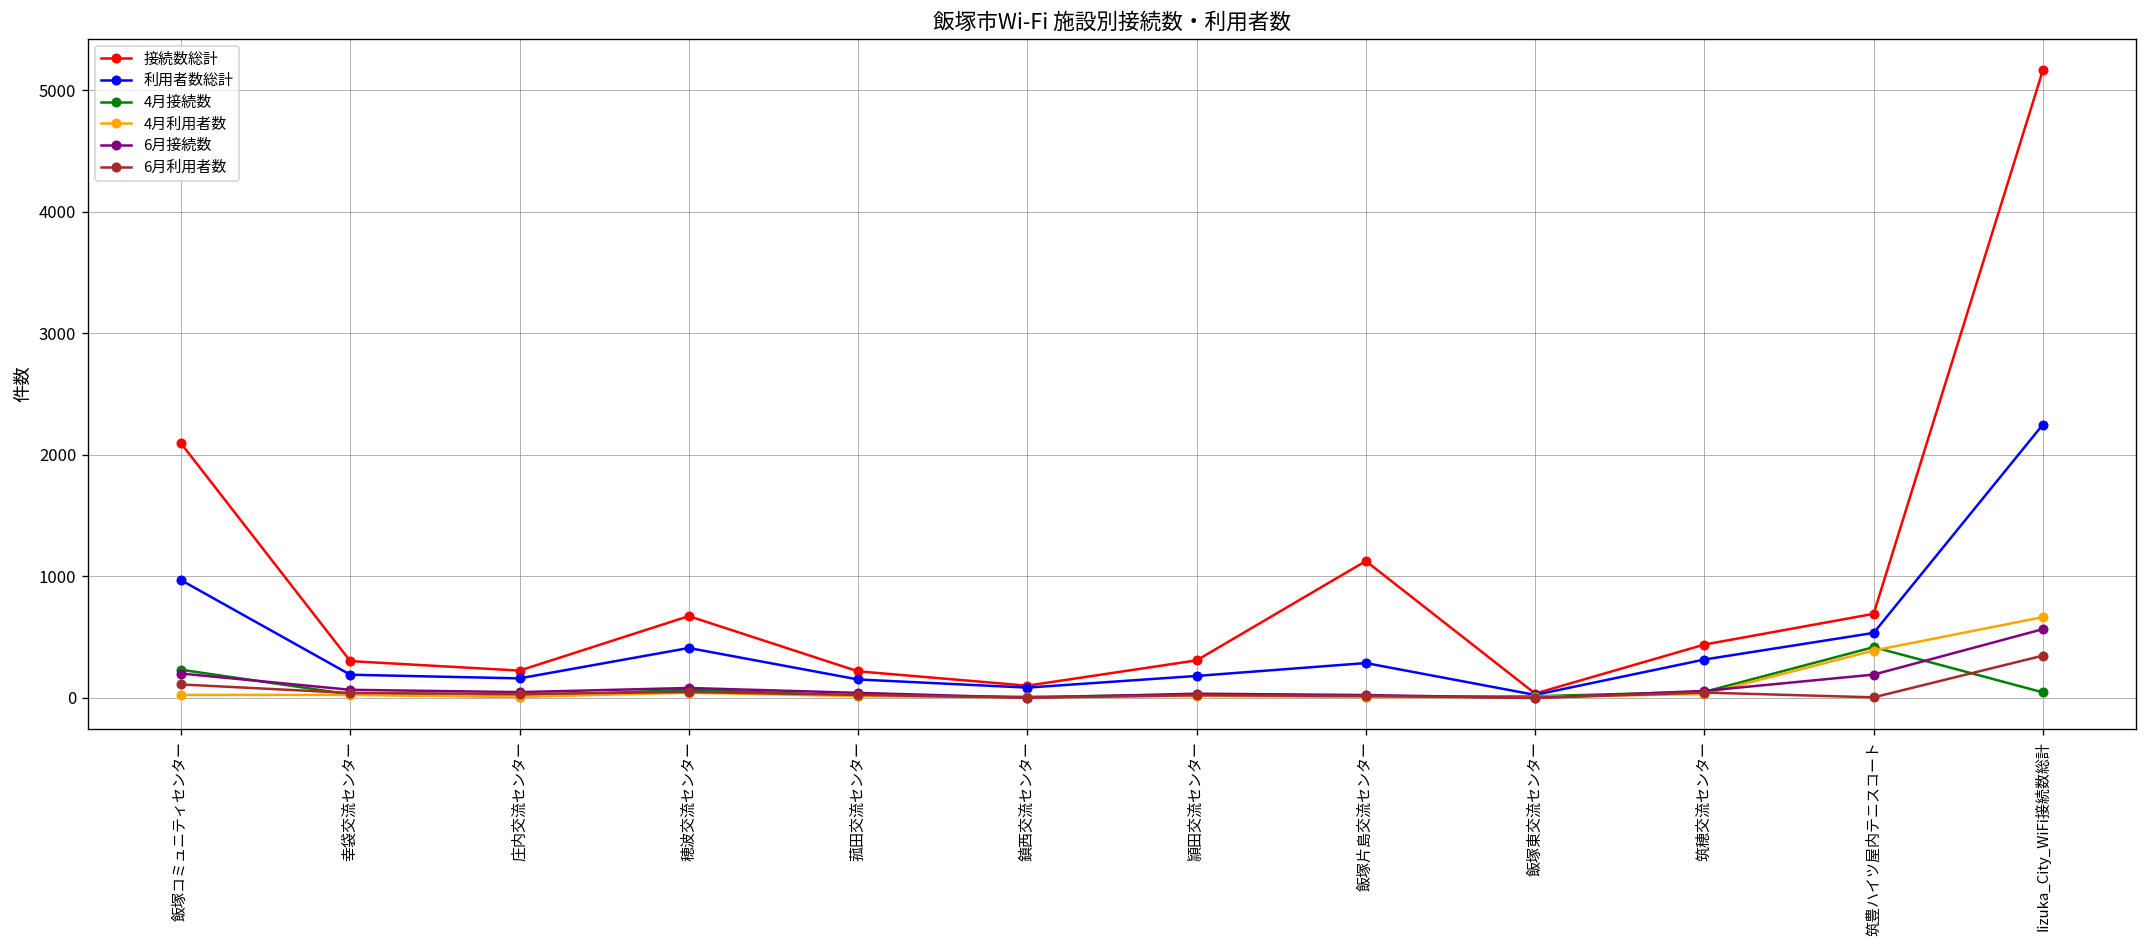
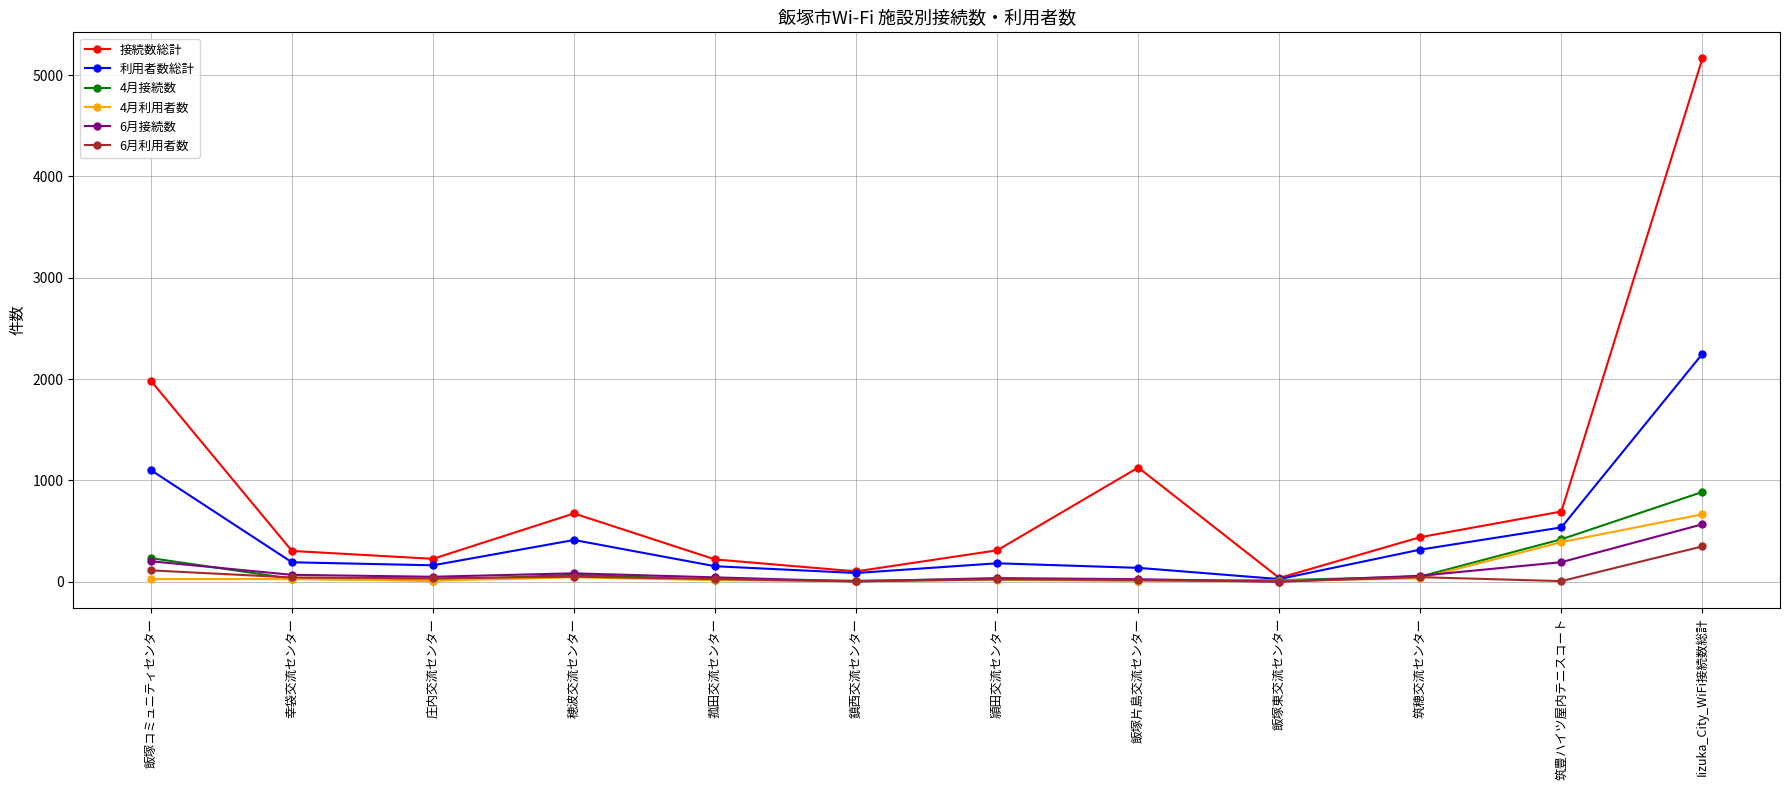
  {
    "接続数総計": {
-     "飯塚コミュニティセンター": 2090,
+     "飯塚コミュニティセンター": 1980,
      "幸袋交流センター": 300,
      "庄内交流センター": 230,
      "穂波交流センター": 670,
      "菰田交流センター": 220,
      "頴田交流センター": 310,
      "飯塚片島交流センター": 1130,
      "筑穂交流センター": 440,
      "筑豊ハイツ屋内テニスコート": 690,
      "Iizuka_City_WiFi接続数総計": 5160
    },
    "利用者数総計": {
-     "飯塚コミュニティセンター": 970,
+     "飯塚コミュニティセンター": 1100,
      "幸袋交流センター": 190,
      "庄内交流センター": 160,
      "穂波交流センター": 410,
      "菰田交流センター": 150,
      "頴田交流センター": 180,
-     "飯塚片島交流センター": 290,
+     "飯塚片島交流センター": 140,
      "筑穂交流センター": 320,
      "筑豊ハイツ屋内テニスコート": 540,
      "Iizuka_City_WiFi接続数総計": 2250
    },
    "4月接続数": {
      "飯塚コミュニティセンター": 230,
      "筑豊ハイツ屋内テニスコート": 420,
-     "Iizuka_City_WiFi接続数総計": 50
+     "Iizuka_City_WiFi接続数総計": 890
    },
    "4月利用者数": {
      "飯塚コミュニティセンター": 30,
      "筑豊ハイツ屋内テニスコート": 390,
      "Iizuka_City_WiFi接続数総計": 670
    },
    "6月接続数": {
      "飯塚コミュニティセンター": 200,
      "幸袋交流センター": 70,
      "筑豊ハイツ屋内テニスコート": 190,
      "Iizuka_City_WiFi接続数総計": 570
    },
    "6月利用者数": {
      "飯塚コミュニティセンター": 110,
      "筑豊ハイツ屋内テニスコート": 10,
      "Iizuka_City_WiFi接続数総計": 350
    }
  }
